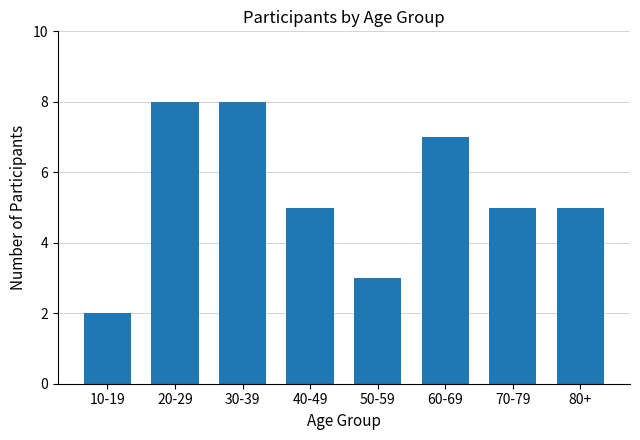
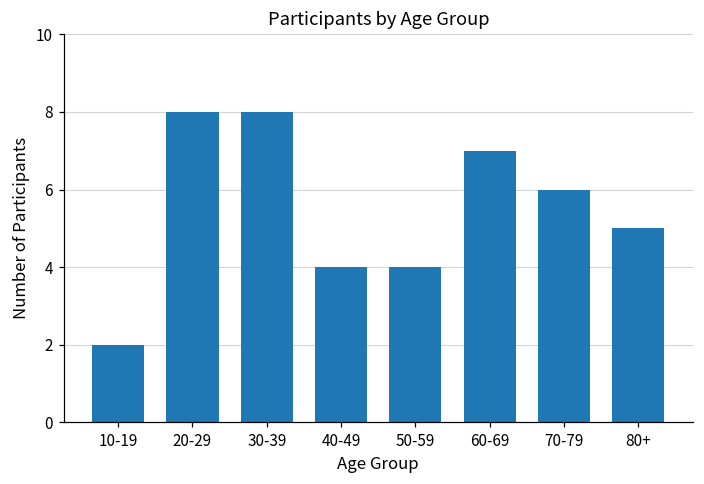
  {
    "10-19": 2,
    "20-29": 8,
    "30-39": 8,
-   "40-49": 5,
-   "50-59": 3,
+   "40-49": 4,
+   "50-59": 4,
    "60-69": 7,
-   "70-79": 5,
+   "70-79": 6,
    "80+": 5
  }
